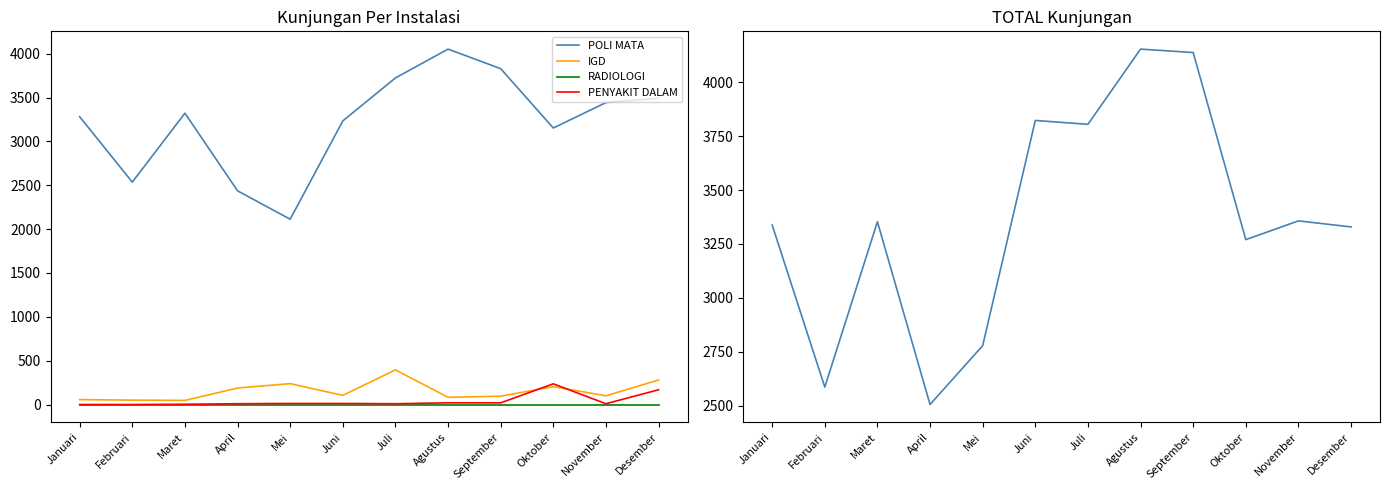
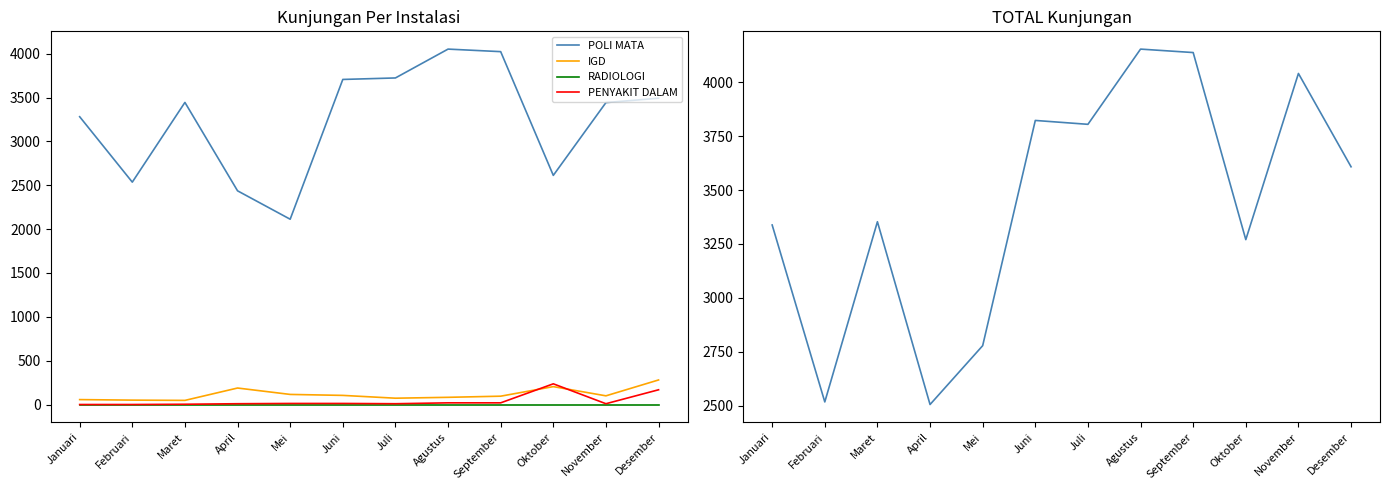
  {
    "Kunjungan Per Instalasi": {
      "POLI MATA": {
        "Januari": 3300,
        "Februari": 2500,
-       "Maret": 3300,
+       "Maret": 3400,
        "April": 2400,
        "Mei": 2100,
-       "Juni": 3200,
+       "Juni": 3700,
        "Juli": 3700,
        "Agustus": 4100,
-       "September": 3800,
-       "Oktober": 3200,
+       "September": 4000,
+       "Oktober": 2600,
        "November": 3400
      },
      "IGD": {
        "Januari": 100,
        "Februari": 100,
        "Maret": 0,
        "April": 200,
-       "Mei": 200,
+       "Mei": 100,
        "Juni": 100,
-       "Juli": 400,
+       "Juli": 100,
        "Agustus": 100,
        "September": 100,
        "Oktober": 200,
        "November": 100,
        "Desember": 300
      },
      "RADIOLOGI": {
        "Oktober": 0,
        "Desember": 0
      },
      "PENYAKIT DALAM": {
        "Oktober": 200,
        "Desember": 200
      }
    },
    "TOTAL Kunjungan": {
      "Januari": 3340,
-     "Februari": 2590,
+     "Februari": 2520,
      "Maret": 3350,
      "April": 2510,
      "Mei": 2780,
      "Juni": 3820,
      "Juli": 3810,
      "Agustus": 4150,
      "September": 4140,
      "Oktober": 3270,
-     "November": 3360,
-     "Desember": 3330
+     "November": 4040,
+     "Desember": 3610
    }
  }
